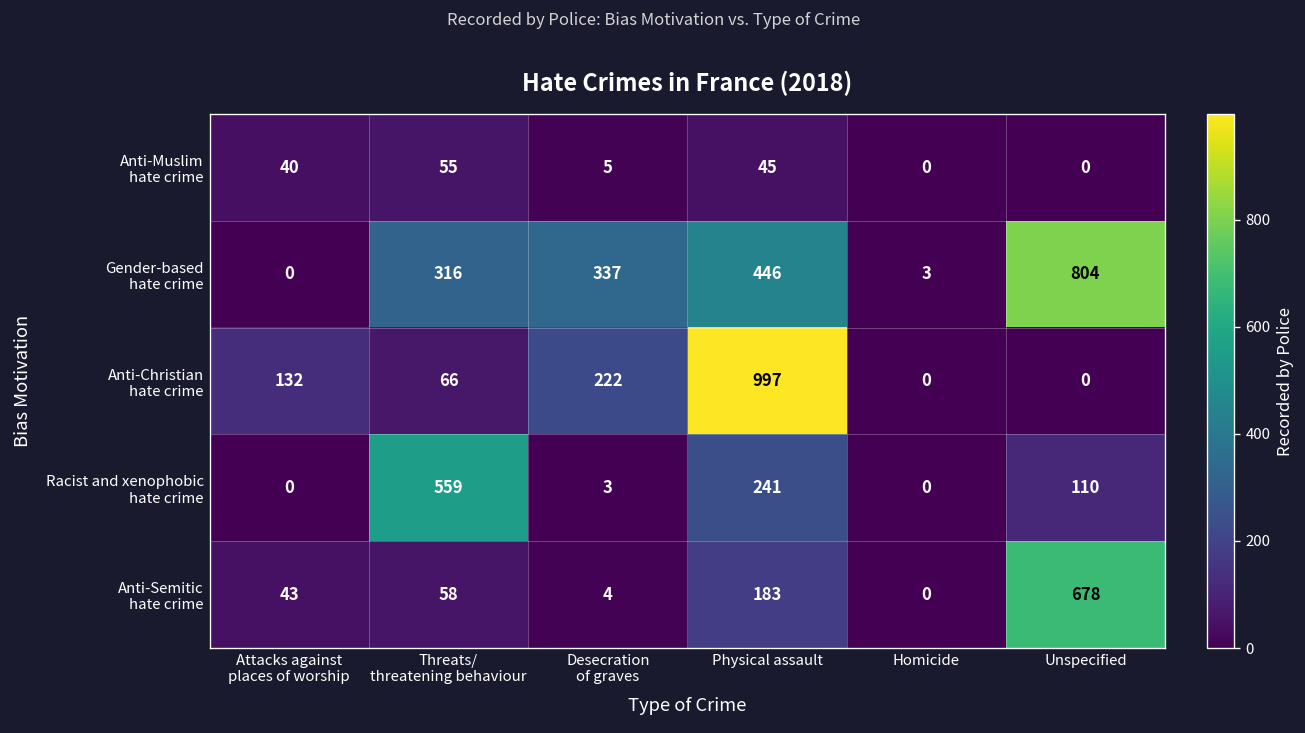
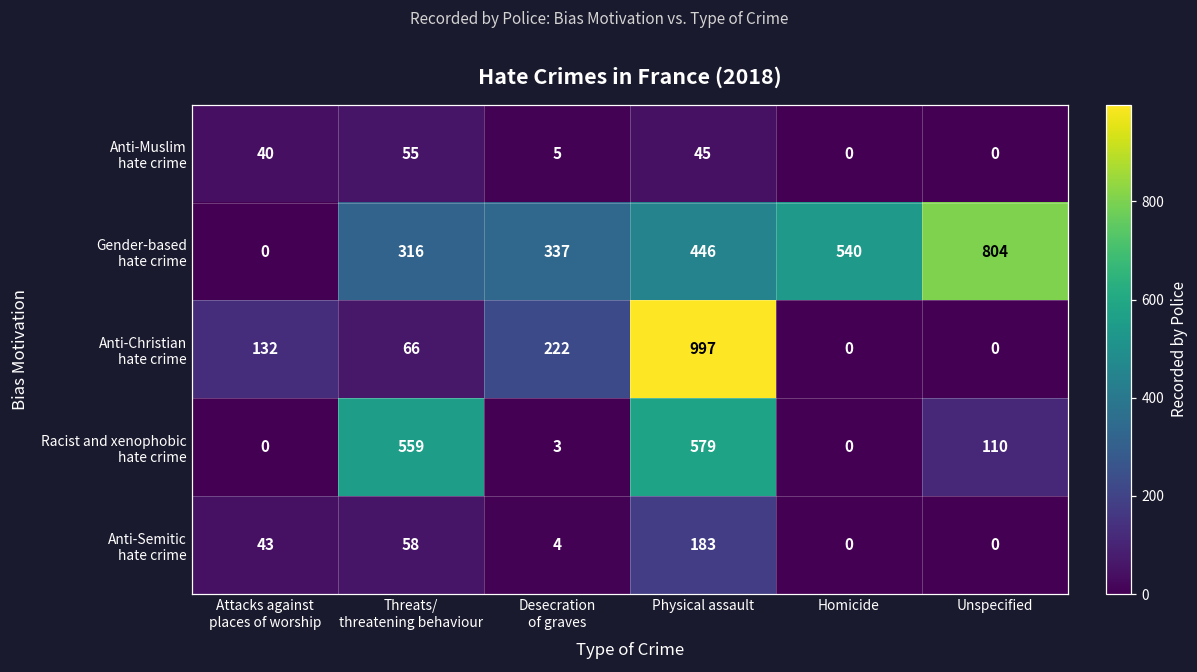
  {
    "Anti-Muslim hate crime": {
      "Attacks against places of worship": 40,
      "Threats/ threatening behaviour": 55,
      "Desecration of graves": 5,
      "Physical assault": 45,
      "Homicide": 0,
      "Unspecified": 0
    },
    "Gender-based hate crime": {
      "Attacks against places of worship": 0,
      "Threats/ threatening behaviour": 316,
      "Desecration of graves": 337,
      "Physical assault": 446,
-     "Homicide": 3,
+     "Homicide": 540,
      "Unspecified": 804
    },
    "Anti-Christian hate crime": {
      "Attacks against places of worship": 132,
      "Threats/ threatening behaviour": 66,
      "Desecration of graves": 222,
      "Physical assault": 997,
      "Homicide": 0,
      "Unspecified": 0
    },
    "Racist and xenophobic hate crime": {
      "Attacks against places of worship": 0,
      "Threats/ threatening behaviour": 559,
      "Desecration of graves": 3,
-     "Physical assault": 241,
+     "Physical assault": 579,
      "Homicide": 0,
      "Unspecified": 110
    },
    "Anti-Semitic hate crime": {
      "Attacks against places of worship": 43,
      "Threats/ threatening behaviour": 58,
      "Desecration of graves": 4,
      "Physical assault": 183,
      "Homicide": 0,
-     "Unspecified": 678
+     "Unspecified": 0
    }
  }
